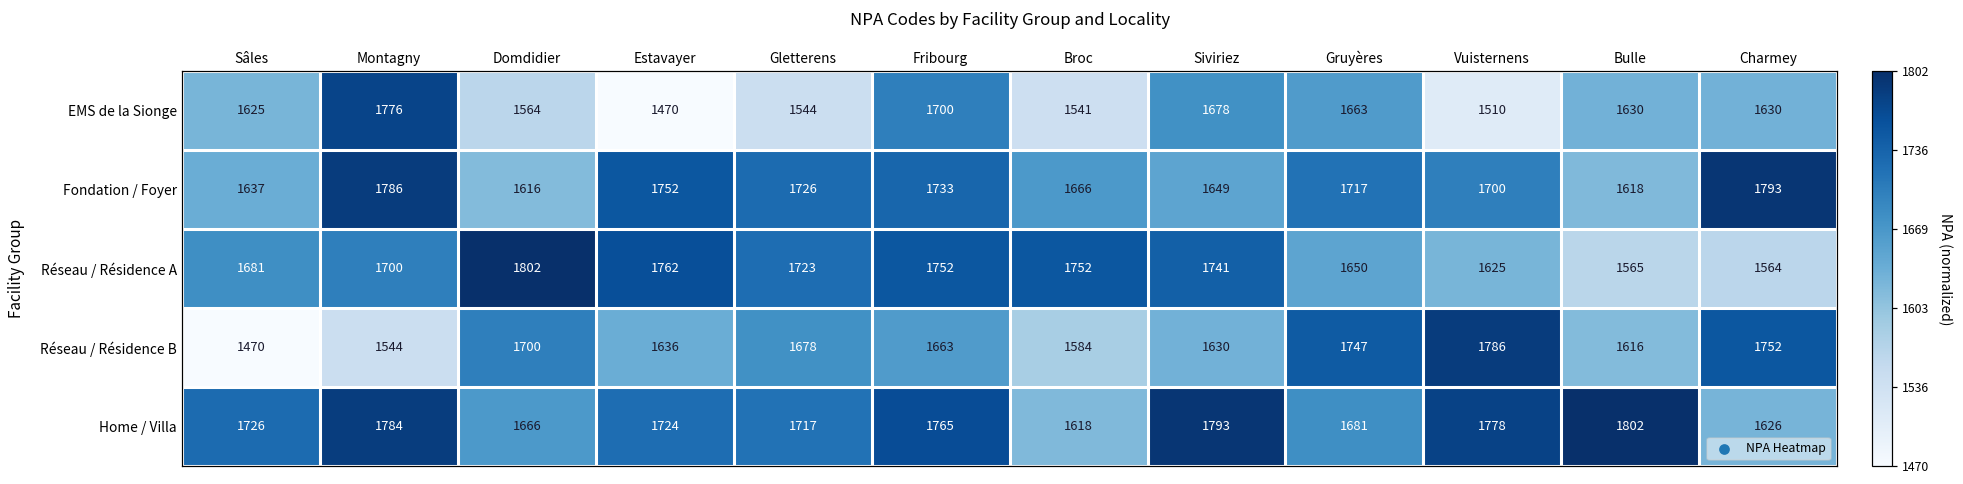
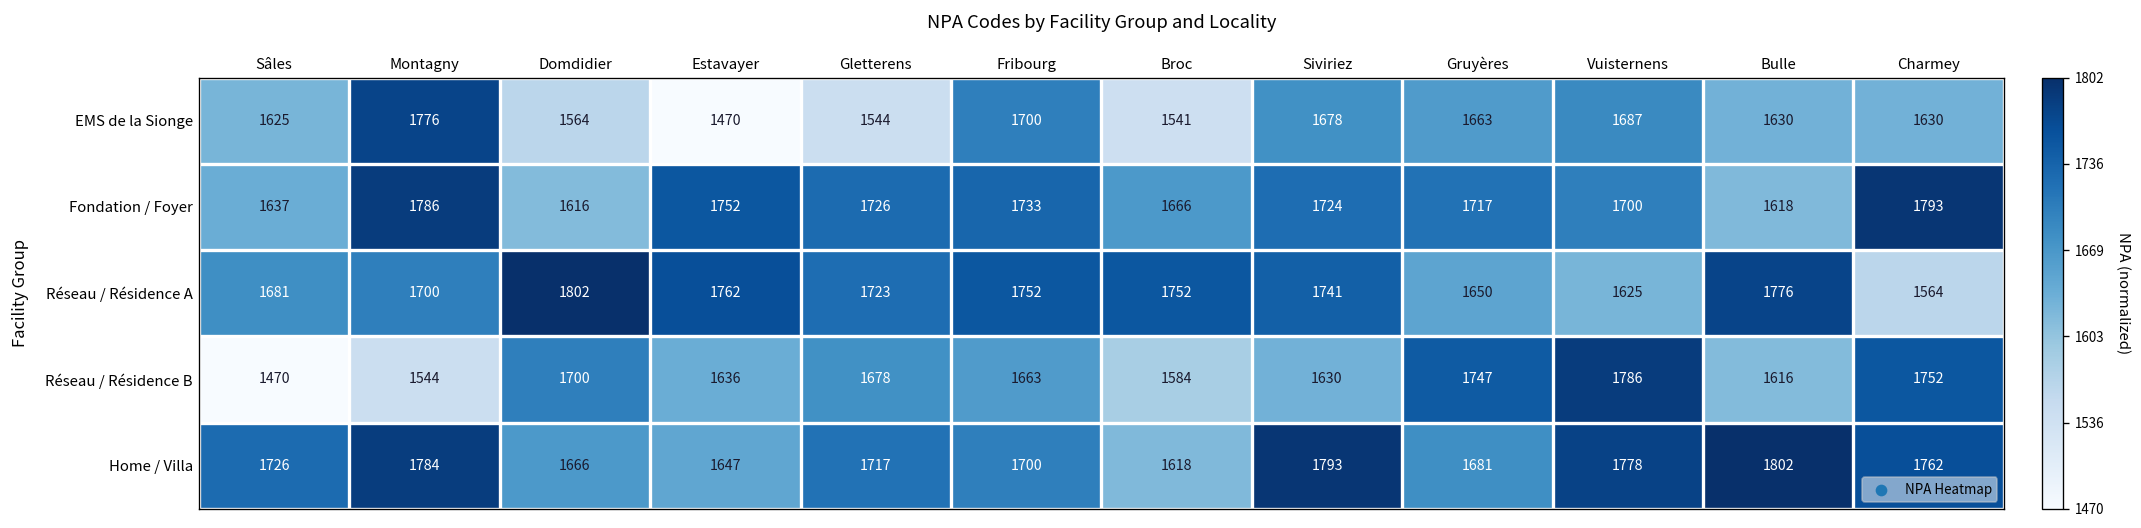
  {
    "EMS de la Sionge": {
      "Sâles": 1625,
      "Montagny": 1776,
      "Domdidier": 1564,
      "Estavayer": 1470,
      "Gletterens": 1544,
      "Fribourg": 1700,
      "Broc": 1541,
      "Siviriez": 1678,
      "Gruyères": 1663,
-     "Vuisternens": 1510,
+     "Vuisternens": 1687,
      "Bulle": 1630,
      "Charmey": 1630
    },
    "Fondation / Foyer": {
      "Sâles": 1637,
      "Montagny": 1786,
      "Domdidier": 1616,
      "Estavayer": 1752,
      "Gletterens": 1726,
      "Fribourg": 1733,
      "Broc": 1666,
-     "Siviriez": 1649,
+     "Siviriez": 1724,
      "Gruyères": 1717,
      "Vuisternens": 1700,
      "Bulle": 1618,
      "Charmey": 1793
    },
    "Réseau / Résidence A": {
      "Sâles": 1681,
      "Montagny": 1700,
      "Domdidier": 1802,
      "Estavayer": 1762,
      "Gletterens": 1723,
      "Fribourg": 1752,
      "Broc": 1752,
      "Siviriez": 1741,
      "Gruyères": 1650,
      "Vuisternens": 1625,
-     "Bulle": 1565,
+     "Bulle": 1776,
      "Charmey": 1564
    },
    "Réseau / Résidence B": {
      "Sâles": 1470,
      "Montagny": 1544,
      "Domdidier": 1700,
      "Estavayer": 1636,
      "Gletterens": 1678,
      "Fribourg": 1663,
      "Broc": 1584,
      "Siviriez": 1630,
      "Gruyères": 1747,
      "Vuisternens": 1786,
      "Bulle": 1616,
      "Charmey": 1752
    },
    "Home / Villa": {
      "Sâles": 1726,
      "Montagny": 1784,
      "Domdidier": 1666,
-     "Estavayer": 1724,
+     "Estavayer": 1647,
      "Gletterens": 1717,
-     "Fribourg": 1765,
+     "Fribourg": 1700,
      "Broc": 1618,
      "Siviriez": 1793,
      "Gruyères": 1681,
      "Vuisternens": 1778,
      "Bulle": 1802,
-     "Charmey": 1626
+     "Charmey": 1762
    }
  }
